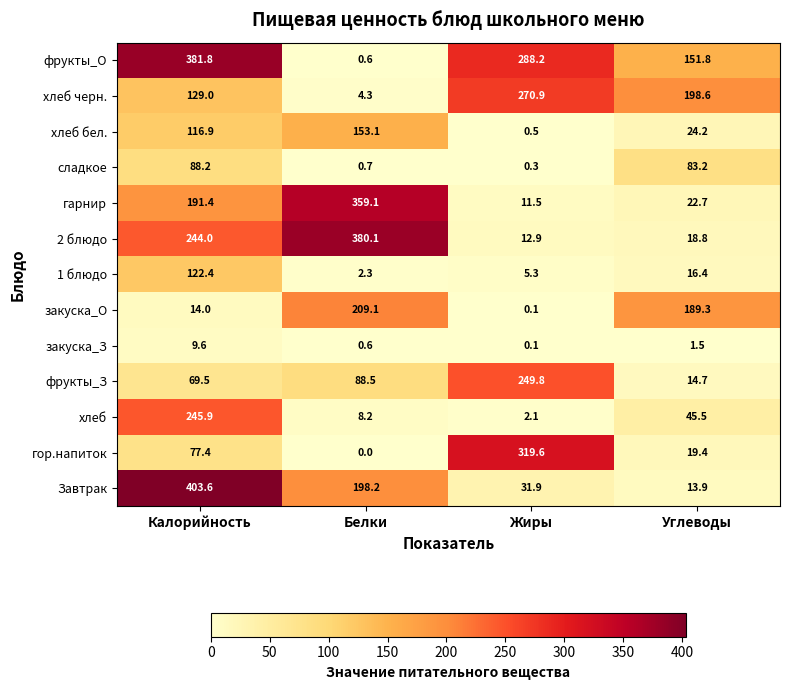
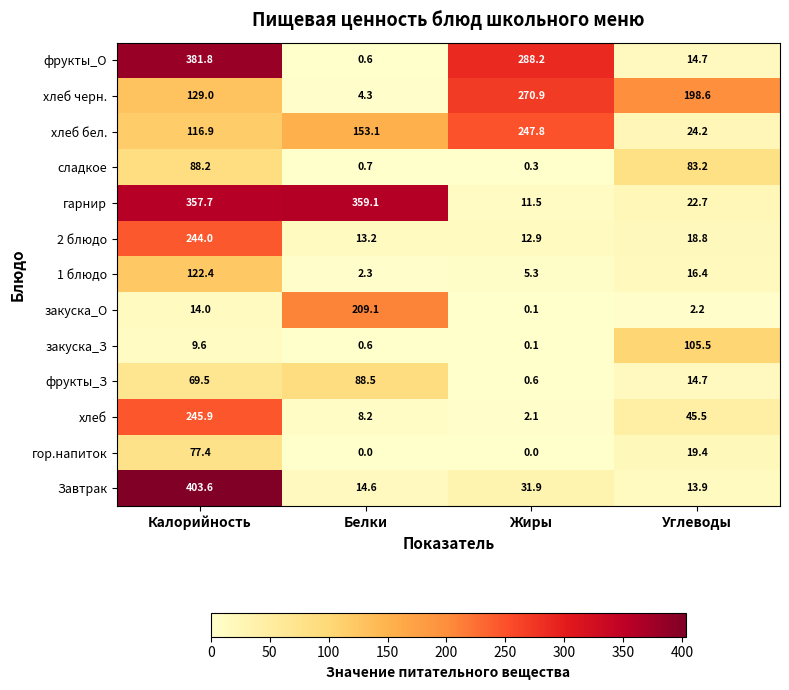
  {
    "фрукты_О": {
      "Калорийность": 381.8,
      "Белки": 0.6,
      "Жиры": 288.2,
-     "Углеводы": 151.8
+     "Углеводы": 14.7
    },
    "хлеб черн.": {
      "Калорийность": 129.0,
      "Белки": 4.3,
      "Жиры": 270.9,
      "Углеводы": 198.6
    },
    "хлеб бел.": {
      "Калорийность": 116.9,
      "Белки": 153.1,
-     "Жиры": 0.5,
+     "Жиры": 247.8,
      "Углеводы": 24.2
    },
    "сладкое": {
      "Калорийность": 88.2,
      "Белки": 0.7,
      "Жиры": 0.3,
      "Углеводы": 83.2
    },
    "гарнир": {
-     "Калорийность": 191.4,
+     "Калорийность": 357.7,
      "Белки": 359.1,
      "Жиры": 11.5,
      "Углеводы": 22.7
    },
    "2 блюдо": {
      "Калорийность": 244.0,
-     "Белки": 380.1,
+     "Белки": 13.2,
      "Жиры": 12.9,
      "Углеводы": 18.8
    },
    "1 блюдо": {
      "Калорийность": 122.4,
      "Белки": 2.3,
      "Жиры": 5.3,
      "Углеводы": 16.4
    },
    "закуска_О": {
      "Калорийность": 14.0,
      "Белки": 209.1,
      "Жиры": 0.1,
-     "Углеводы": 189.3
+     "Углеводы": 2.2
    },
    "закуска_З": {
      "Калорийность": 9.6,
      "Белки": 0.6,
      "Жиры": 0.1,
-     "Углеводы": 1.5
+     "Углеводы": 105.5
    },
    "фрукты_З": {
      "Калорийность": 69.5,
      "Белки": 88.5,
-     "Жиры": 249.8,
+     "Жиры": 0.6,
      "Углеводы": 14.7
    },
    "хлеб": {
      "Калорийность": 245.9,
      "Белки": 8.2,
      "Жиры": 2.1,
      "Углеводы": 45.5
    },
    "гор.напиток": {
      "Калорийность": 77.4,
      "Белки": 0.0,
-     "Жиры": 319.6,
+     "Жиры": 0.0,
      "Углеводы": 19.4
    },
    "Завтрак": {
      "Калорийность": 403.6,
-     "Белки": 198.2,
+     "Белки": 14.6,
      "Жиры": 31.9,
      "Углеводы": 13.9
    }
  }
